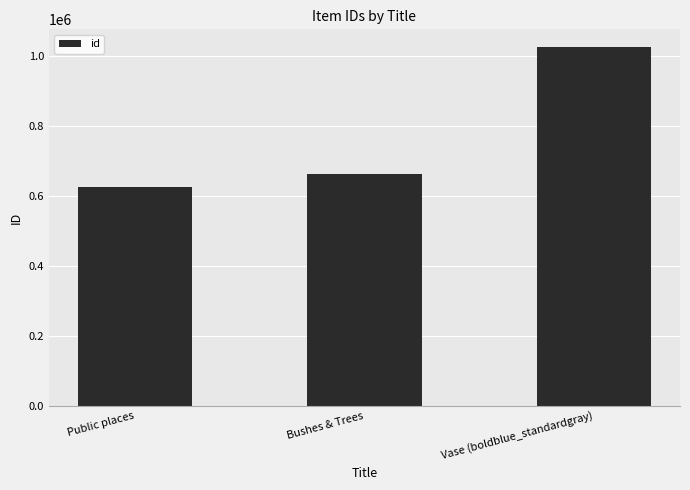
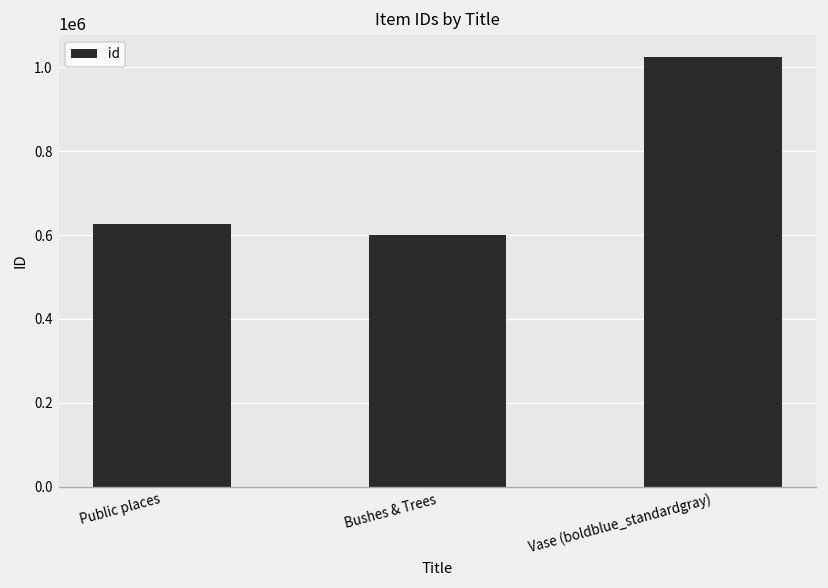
  {
    "Public places": 630000,
-   "Bushes & Trees": 660000,
+   "Bushes & Trees": 600000,
    "Vase (boldblue_standardgray)": 1030000
  }
